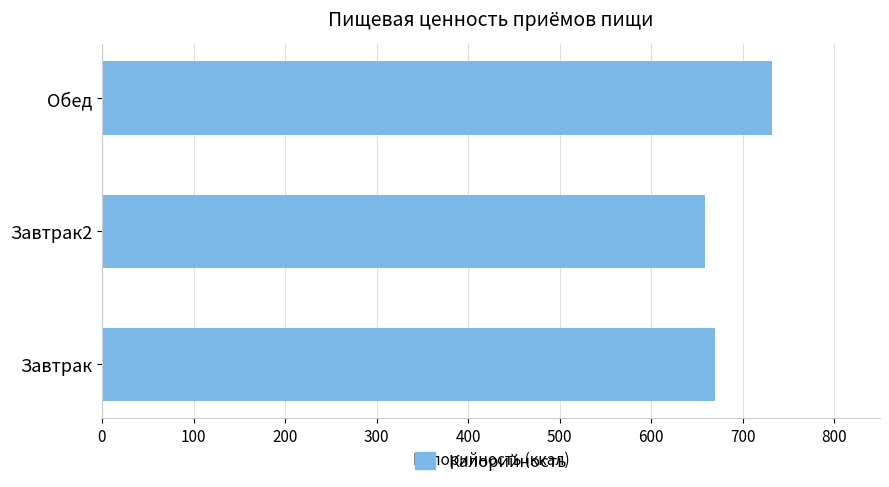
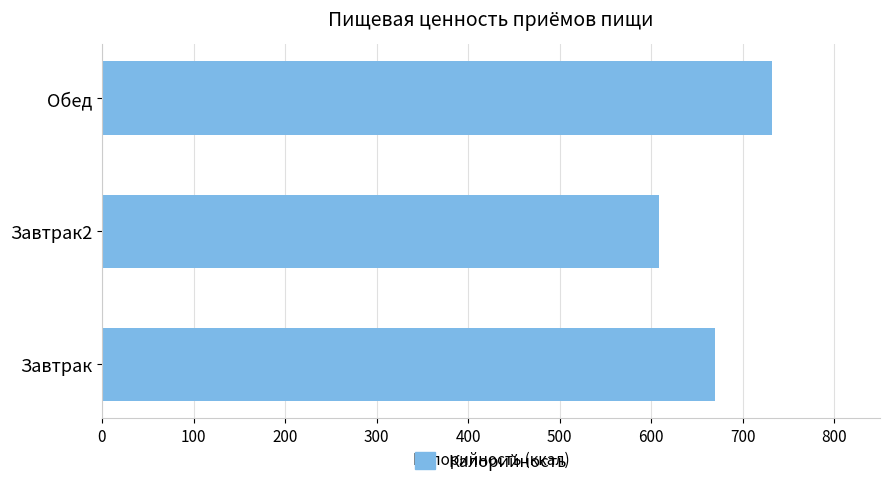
  {
    "Обед": 730,
-   "Завтрак2": 660,
+   "Завтрак2": 610,
    "Завтрак": 670
  }
